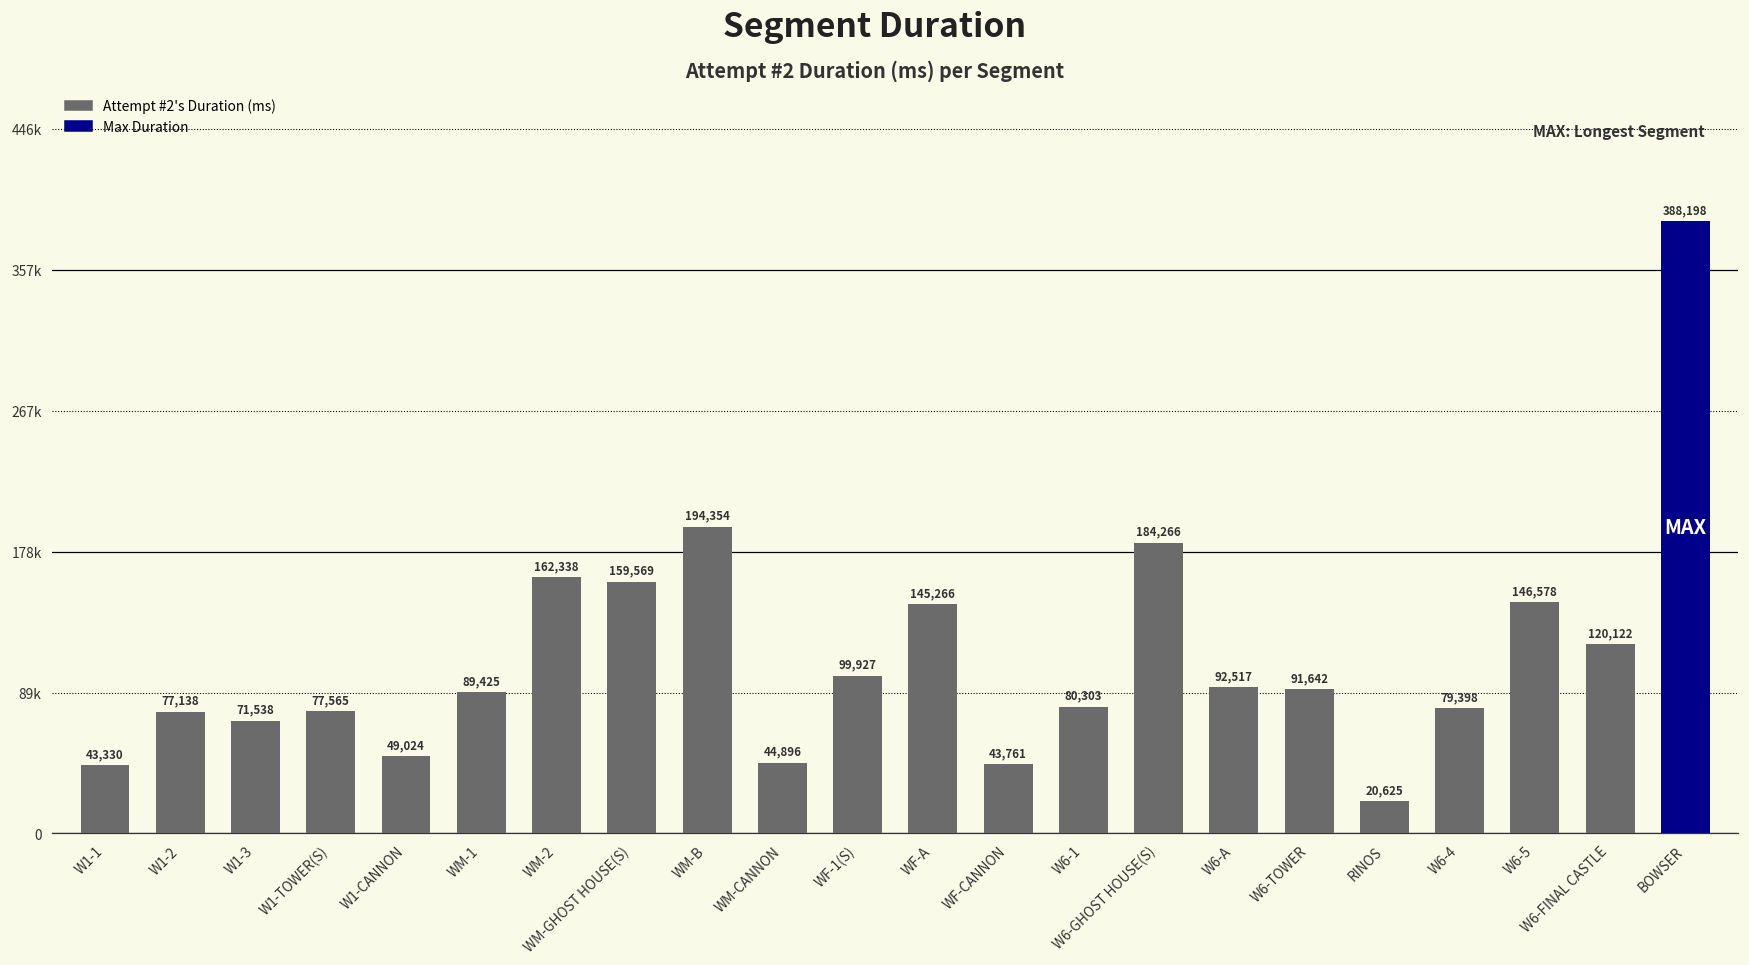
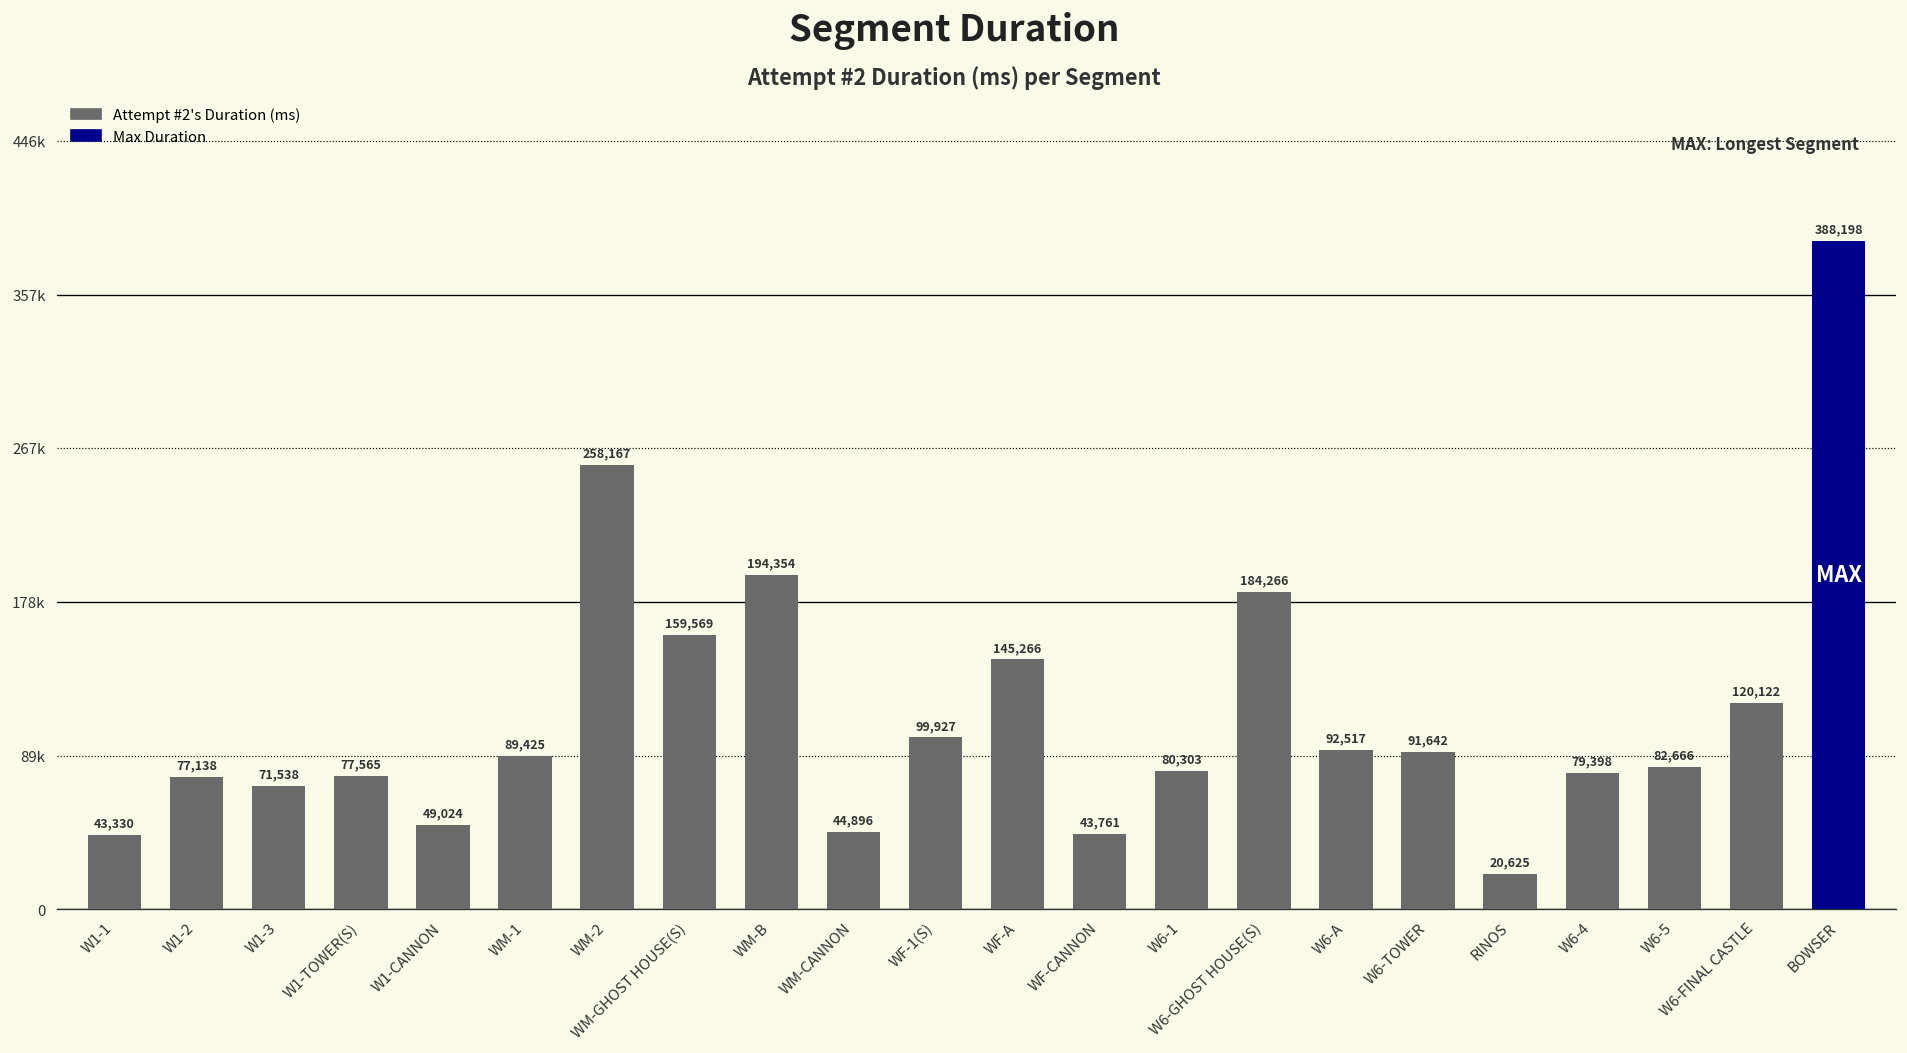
  {
    "W1-1": "43,330",
    "W1-2": "77,138",
    "W1-3": "71,538",
    "W1-TOWER(S)": "77,565",
    "W1-CANNON": "49,024",
    "WM-1": "89,425",
-   "WM-2": "162,338",
+   "WM-2": "258,167",
    "WM-GHOST HOUSE(S)": "159,569",
    "WM-B": "194,354",
    "WM-CANNON": "44,896",
    "WF-1(S)": "99,927",
    "WF-A": "145,266",
    "WF-CANNON": "43,761",
    "W6-1": "80,303",
    "W6-GHOST HOUSE(S)": "184,266",
    "W6-A": "92,517",
    "W6-TOWER": "91,642",
    "RINOS": "20,625",
    "W6-4": "79,398",
-   "W6-5": "146,578",
+   "W6-5": "82,666",
    "W6-FINAL CASTLE": "120,122",
    "BOWSER": "388,198"
  }
